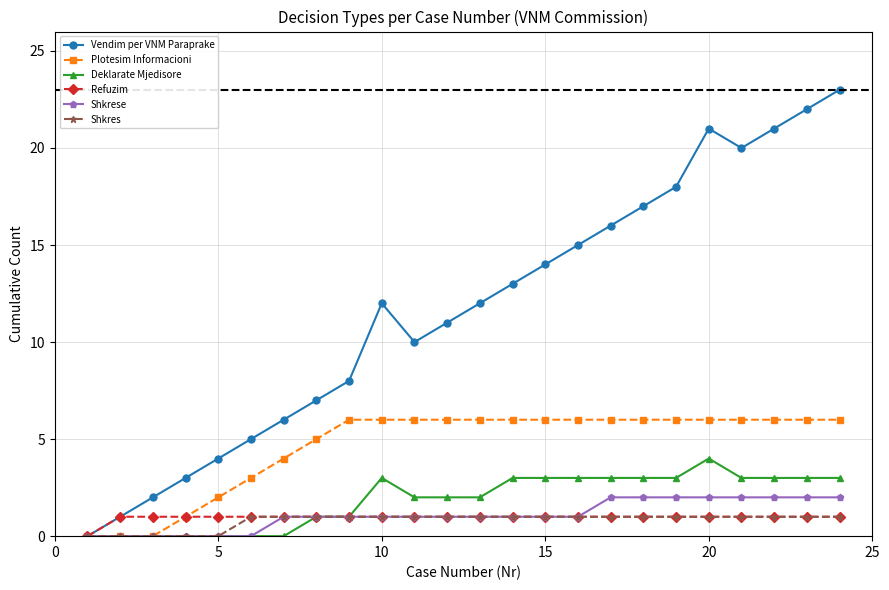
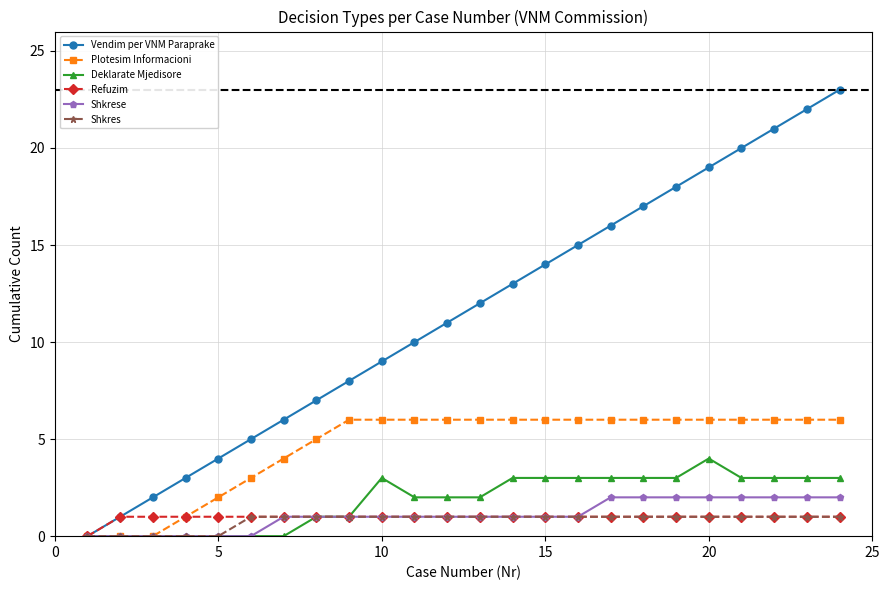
  {
    "Vendim per VNM Paraprake": {
      "5": 4,
-     "10": 12,
+     "10": 9,
      "15": 14,
-     "20": 21
+     "20": 19
    },
    "Plotesim Informacioni": {
      "5": 2,
      "10": 6,
      "15": 6,
      "20": 6
    },
    "Deklarate Mjedisore": {
      "10": 3,
      "15": 3,
      "20": 4
    },
    "Refuzim": {
      "5": 1
    },
    "Shkrese": {
      "20": 2
    }
  }
